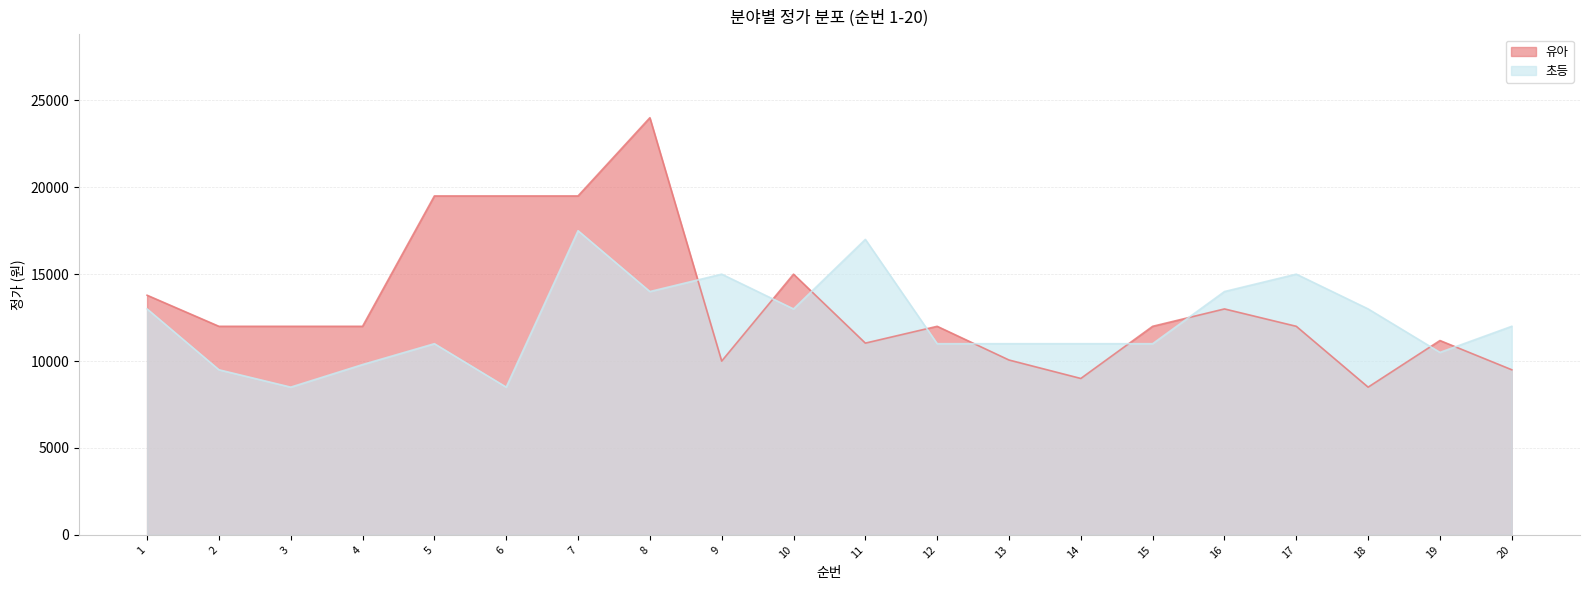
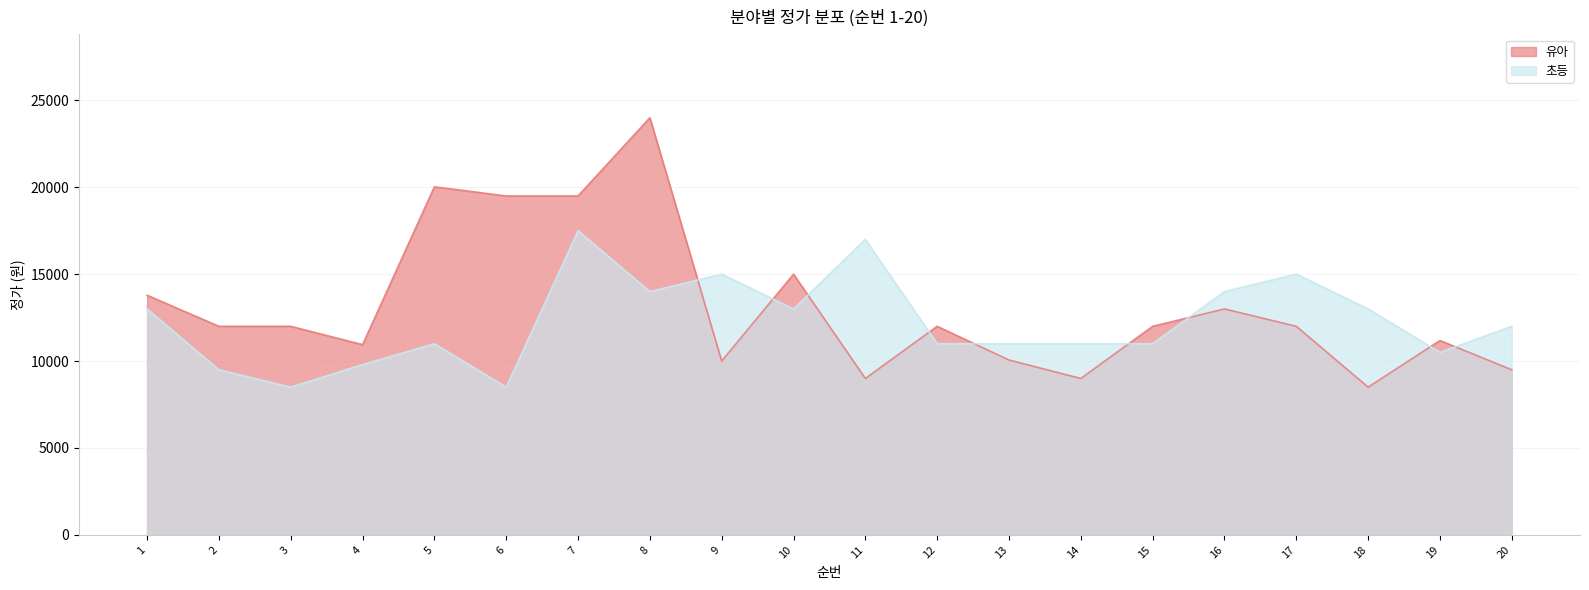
  {
    "유아": {
      "1": 13800,
      "2": 12000,
      "3": 12000,
-     "4": 12000,
-     "5": 19500,
+     "4": 10900,
+     "5": 20000,
      "6": 19500,
      "7": 19500,
      "8": 24000,
      "9": 10000,
      "10": 15000,
-     "11": 11000,
+     "11": 9000,
      "12": 12000,
      "13": 10100,
      "14": 9000,
      "15": 12000,
      "16": 13000,
      "17": 12000,
      "18": 8500,
      "19": 11200,
      "20": 9500
    },
    "초등": {
      "1": 13000,
      "2": 9500,
      "3": 8500,
      "4": 9800,
      "5": 11000,
      "6": 8500,
      "7": 17500,
      "8": 14000,
      "9": 15000,
      "10": 13000,
      "11": 17000,
      "12": 11000,
      "13": 11000,
      "14": 11000,
      "15": 11000,
      "16": 14000,
      "17": 15000,
      "18": 13000,
      "19": 10500,
      "20": 12000
    }
  }
